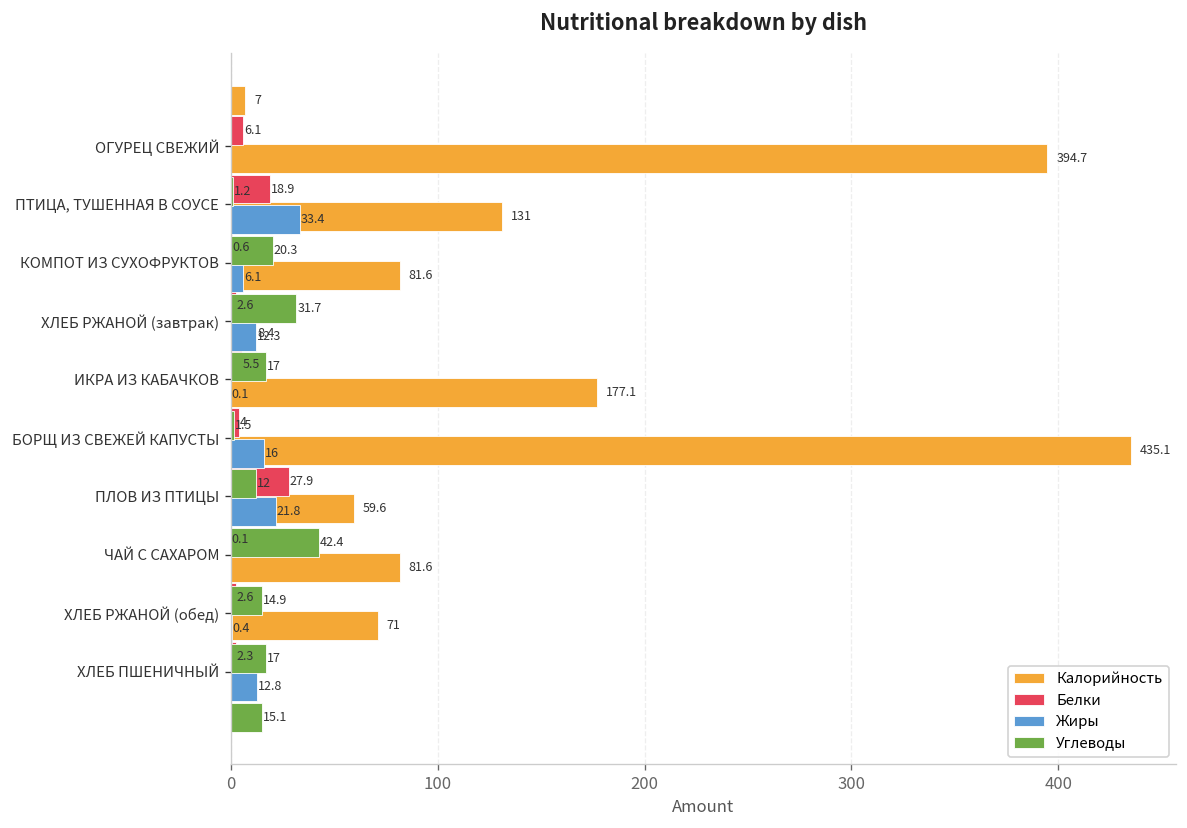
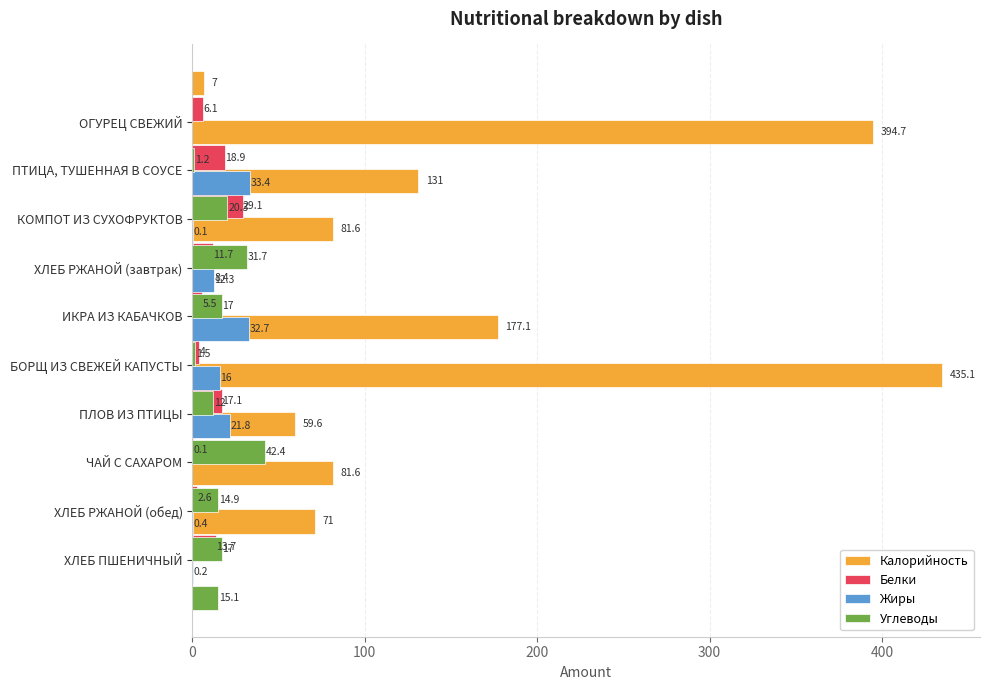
  {
    "Белки": {
      "ОГУРЕЦ СВЕЖИЙ": 6.1,
      "ПТИЦА, ТУШЕННАЯ В СОУСЕ": 18.9,
-     "КОМПОТ ИЗ СУХОФРУКТОВ": 0.6,
-     "ХЛЕБ РЖАНОЙ (завтрак)": 2.6,
-     "ПЛОВ ИЗ ПТИЦЫ": 27.9,
+     "КОМПОТ ИЗ СУХОФРУКТОВ": 29.1,
+     "ХЛЕБ РЖАНОЙ (завтрак)": 11.7,
+     "ПЛОВ ИЗ ПТИЦЫ": 17.1,
      "ЧАЙ С САХАРОМ": 0.1,
-     "ХЛЕБ ПШЕНИЧНЫЙ": 2.3
+     "ХЛЕБ ПШЕНИЧНЫЙ": 13.7
    },
    "Жиры": {
-     "КОМПОТ ИЗ СУХОФРУКТОВ": 6.1,
-     "ИКРА ИЗ КАБАЧКОВ": 0.1,
+     "КОМПОТ ИЗ СУХОФРУКТОВ": 0.1,
+     "ИКРА ИЗ КАБАЧКОВ": 32.7,
      "ХЛЕБ РЖАНОЙ (обед)": 0.4,
-     "ХЛЕБ ПШЕНИЧНЫЙ": 12.8
+     "ХЛЕБ ПШЕНИЧНЫЙ": 0.2
    }
  }
